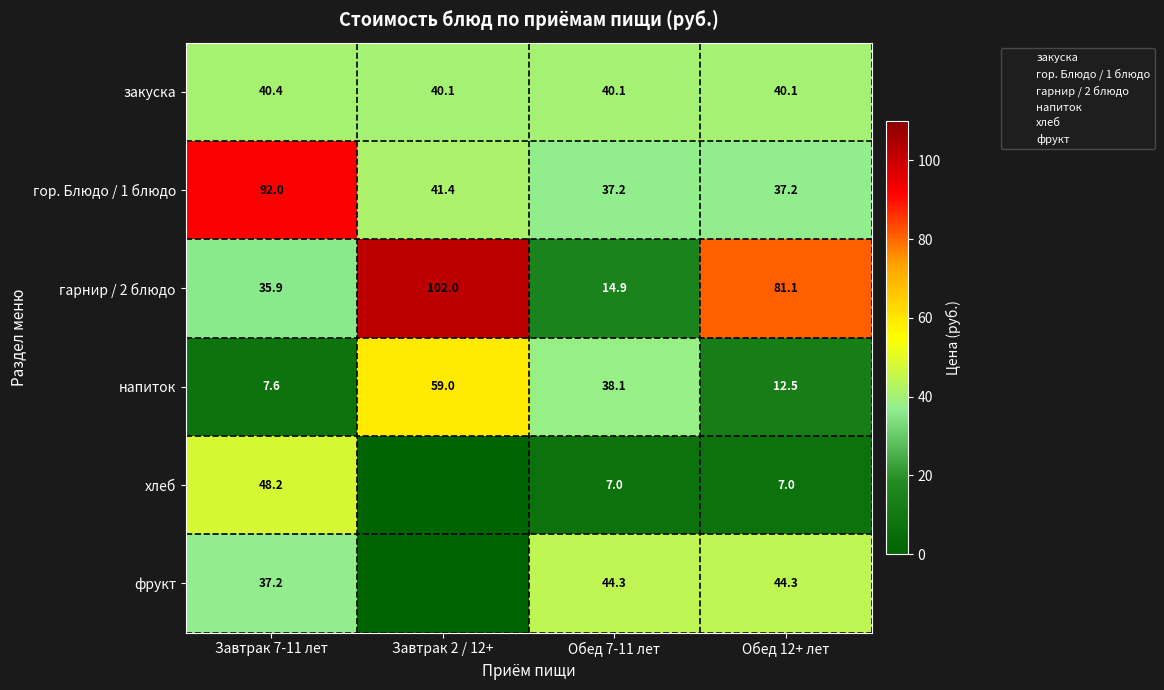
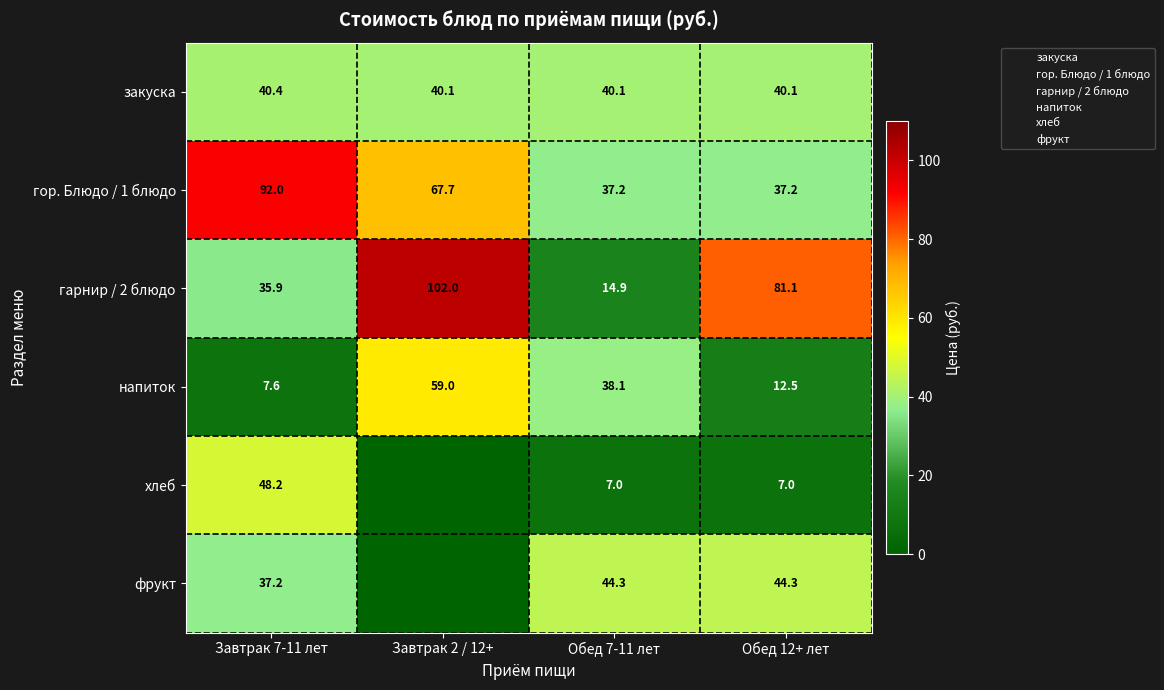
  {
    "закуска": {
      "Завтрак 7-11 лет": 40.4,
      "Завтрак 2 / 12+": 40.1,
      "Обед 7-11 лет": 40.1,
      "Обед 12+ лет": 40.1
    },
    "гор. Блюдо / 1 блюдо": {
      "Завтрак 7-11 лет": 92.0,
-     "Завтрак 2 / 12+": 41.4,
+     "Завтрак 2 / 12+": 67.7,
      "Обед 7-11 лет": 37.2,
      "Обед 12+ лет": 37.2
    },
    "гарнир / 2 блюдо": {
      "Завтрак 7-11 лет": 35.9,
      "Завтрак 2 / 12+": 102.0,
      "Обед 7-11 лет": 14.9,
      "Обед 12+ лет": 81.1
    },
    "напиток": {
      "Завтрак 7-11 лет": 7.6,
      "Завтрак 2 / 12+": 59.0,
      "Обед 7-11 лет": 38.1,
      "Обед 12+ лет": 12.5
    },
    "хлеб": {
      "Завтрак 7-11 лет": 48.2,
      "Обед 7-11 лет": 7.0,
      "Обед 12+ лет": 7.0
    },
    "фрукт": {
      "Завтрак 7-11 лет": 37.2,
      "Обед 7-11 лет": 44.3,
      "Обед 12+ лет": 44.3
    }
  }
